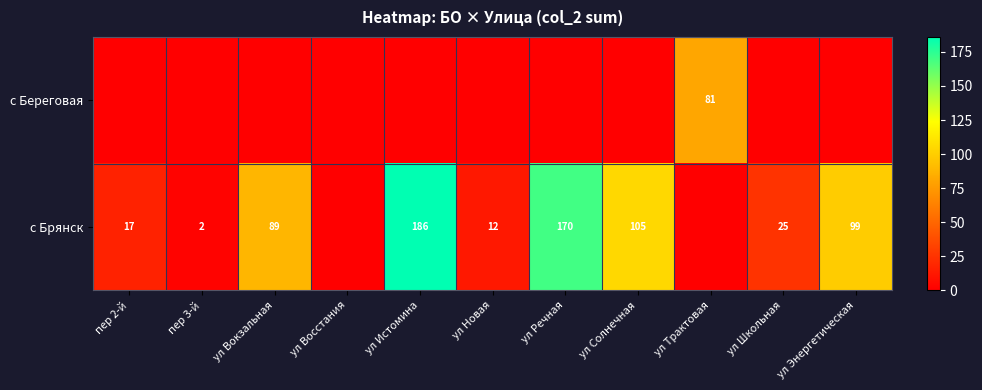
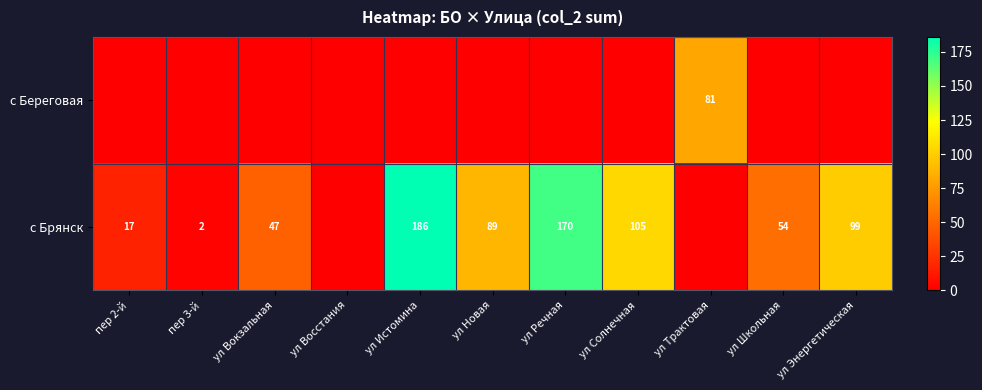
  {
    "с Береговая": {
      "ул Трактовая": 81
    },
    "с Брянск": {
      "пер 2-й": 17,
      "пер 3-й": 2,
-     "ул Вокзальная": 89,
+     "ул Вокзальная": 47,
      "ул Истомина": 186,
-     "ул Новая": 12,
+     "ул Новая": 89,
      "ул Речная": 170,
      "ул Солнечная": 105,
-     "ул Школьная": 25,
+     "ул Школьная": 54,
      "ул Энергетическая": 99
    }
  }
